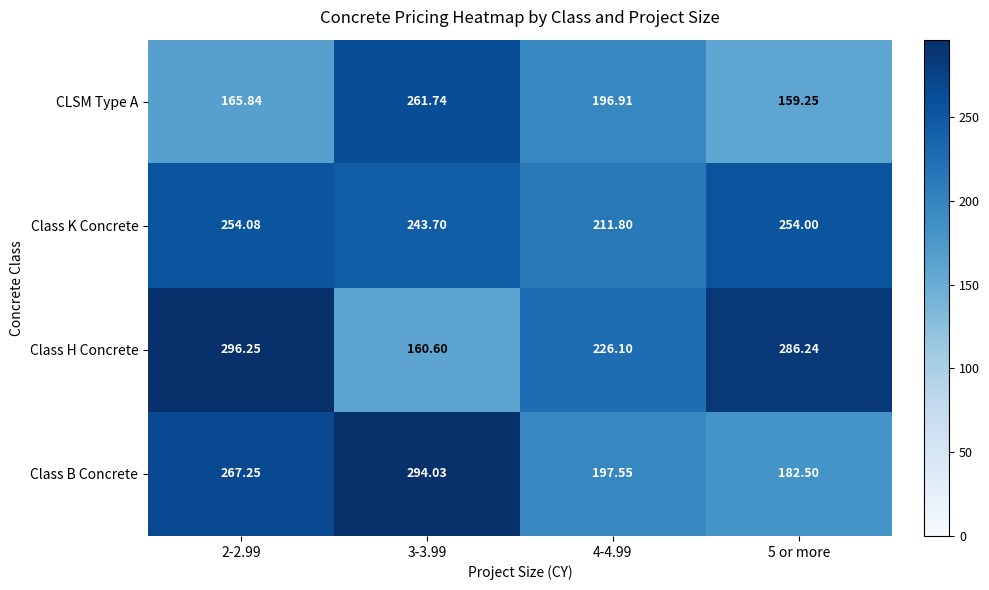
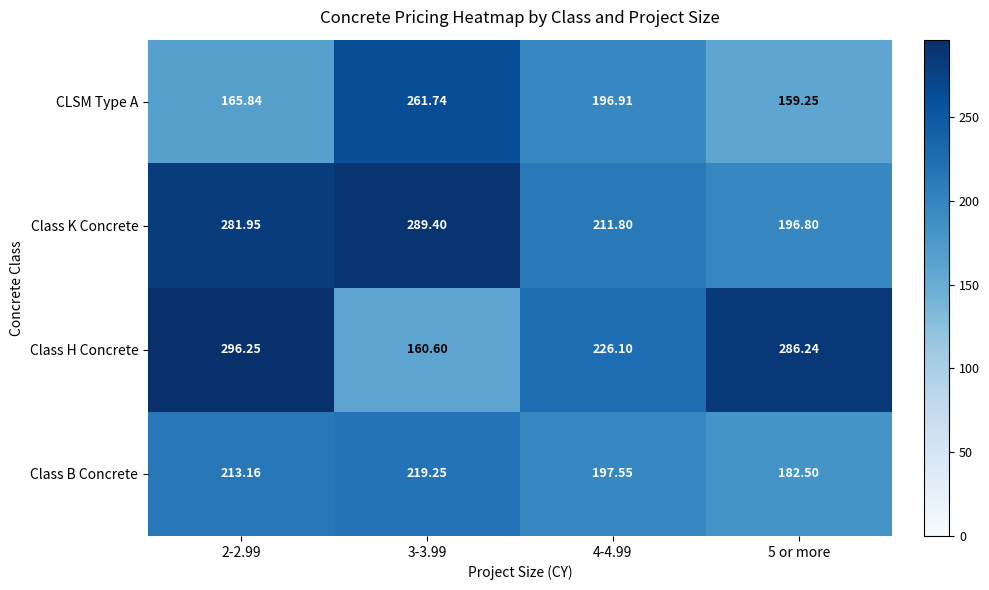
  {
    "CLSM Type A": {
      "2-2.99": 165.84,
      "3-3.99": 261.74,
      "4-4.99": 196.91,
      "5 or more": 159.25
    },
    "Class K Concrete": {
-     "2-2.99": 254.08,
-     "3-3.99": 243.70,
+     "2-2.99": 281.95,
+     "3-3.99": 289.40,
      "4-4.99": 211.80,
-     "5 or more": 254.00
+     "5 or more": 196.80
    },
    "Class H Concrete": {
      "2-2.99": 296.25,
      "3-3.99": 160.60,
      "4-4.99": 226.10,
      "5 or more": 286.24
    },
    "Class B Concrete": {
-     "2-2.99": 267.25,
-     "3-3.99": 294.03,
+     "2-2.99": 213.16,
+     "3-3.99": 219.25,
      "4-4.99": 197.55,
      "5 or more": 182.50
    }
  }
